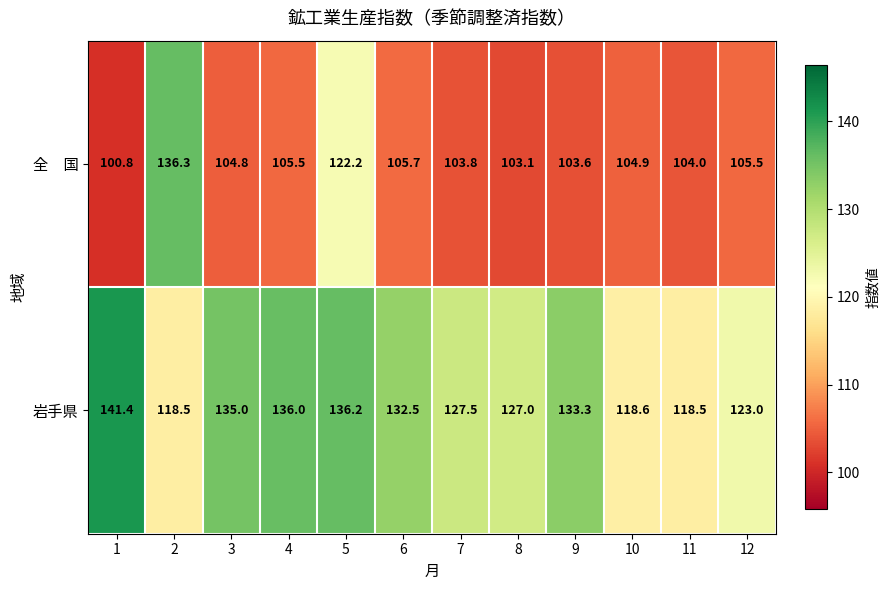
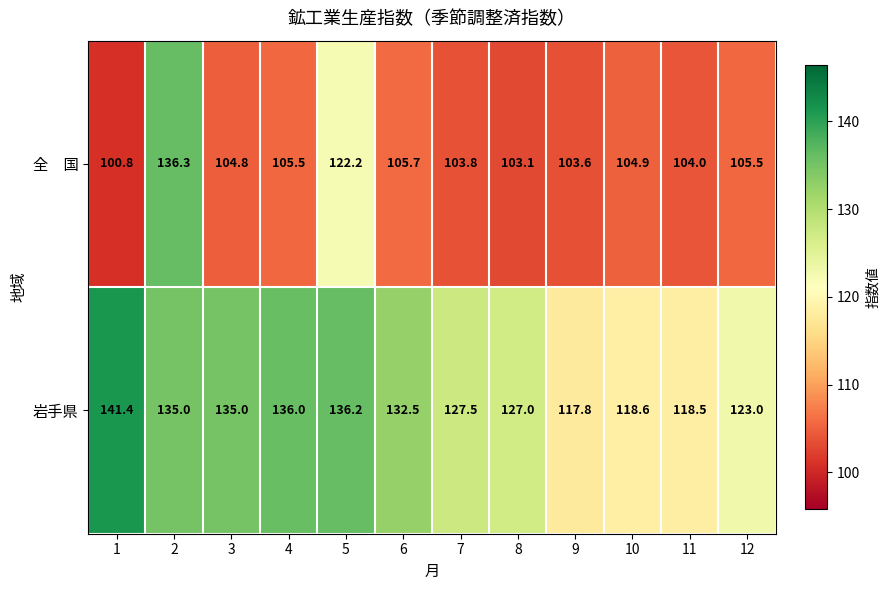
  {
    "全 国": {
      "1": 100.8,
      "2": 136.3,
      "3": 104.8,
      "4": 105.5,
      "5": 122.2,
      "6": 105.7,
      "7": 103.8,
      "8": 103.1,
      "9": 103.6,
      "10": 104.9,
      "11": 104.0,
      "12": 105.5
    },
    "岩手県": {
      "1": 141.4,
-     "2": 118.5,
+     "2": 135.0,
      "3": 135.0,
      "4": 136.0,
      "5": 136.2,
      "6": 132.5,
      "7": 127.5,
      "8": 127.0,
-     "9": 133.3,
+     "9": 117.8,
      "10": 118.6,
      "11": 118.5,
      "12": 123.0
    }
  }
